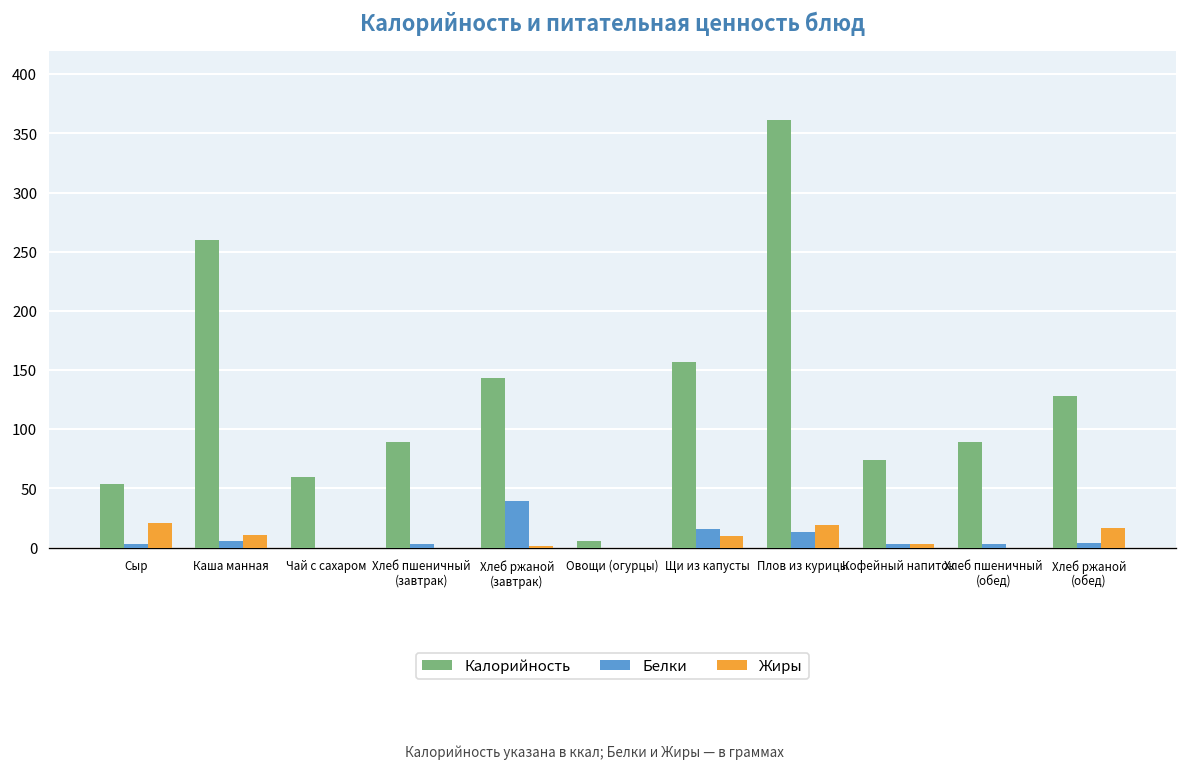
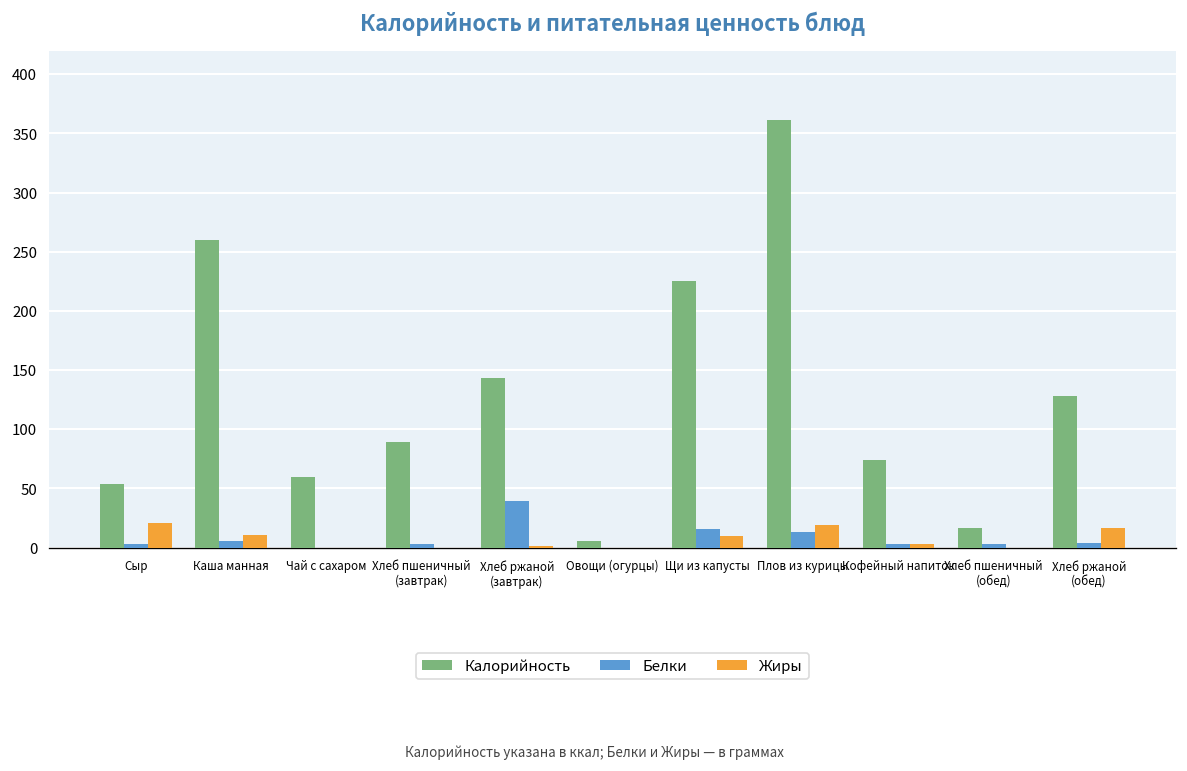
  {
    "Калорийность": {
      "Сыр": 50,
      "Каша манная": 260,
      "Чай с сахаром": 60,
      "Хлеб пшеничный (завтрак)": 90,
      "Хлеб ржаной (завтрак)": 140,
      "Овощи (огурцы)": 10,
-     "Щи из капусты": 160,
+     "Щи из капусты": 230,
      "Плов из курицы": 360,
      "Кофейный напиток": 70,
-     "Хлеб пшеничный (обед)": 90,
+     "Хлеб пшеничный (обед)": 20,
      "Хлеб ржаной (обед)": 130
    },
    "Белки": {
      "Сыр": 0,
      "Каша манная": 10,
      "Чай с сахаром": 0,
      "Хлеб пшеничный (завтрак)": 0,
      "Хлеб ржаной (завтрак)": 40,
      "Овощи (огурцы)": 0,
      "Щи из капусты": 20,
      "Плов из курицы": 10,
      "Кофейный напиток": 0,
      "Хлеб пшеничный (обед)": 0,
      "Хлеб ржаной (обед)": 0
    },
    "Жиры": {
      "Сыр": 20,
      "Каша манная": 10,
      "Чай с сахаром": 0,
      "Хлеб пшеничный (завтрак)": 0,
      "Овощи (огурцы)": 0,
      "Щи из капусты": 10,
      "Плов из курицы": 20,
      "Кофейный напиток": 0,
      "Хлеб пшеничный (обед)": 0,
      "Хлеб ржаной (обед)": 20
    }
  }
